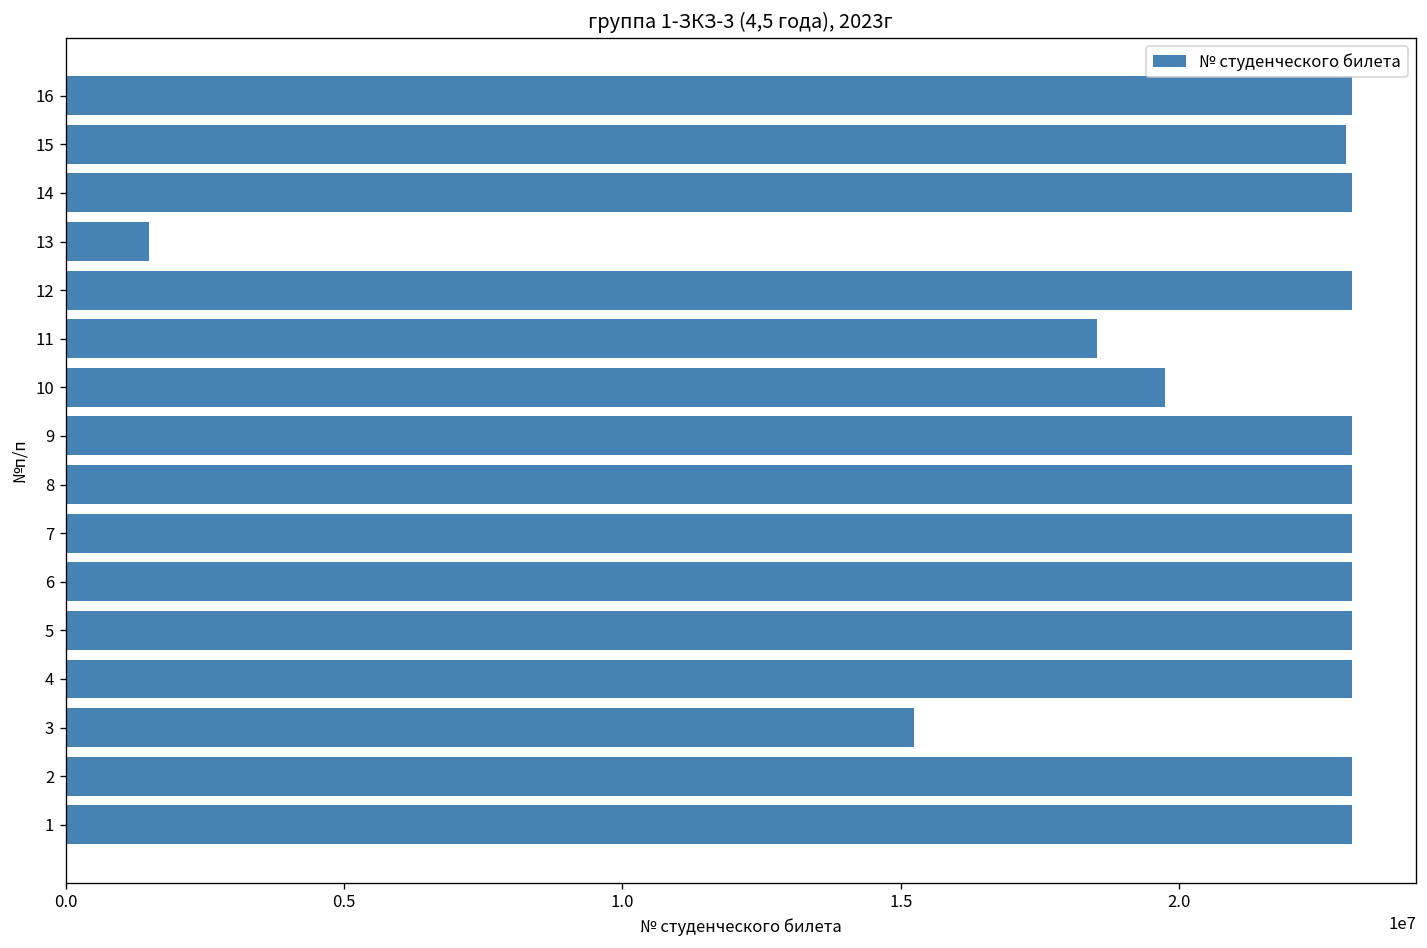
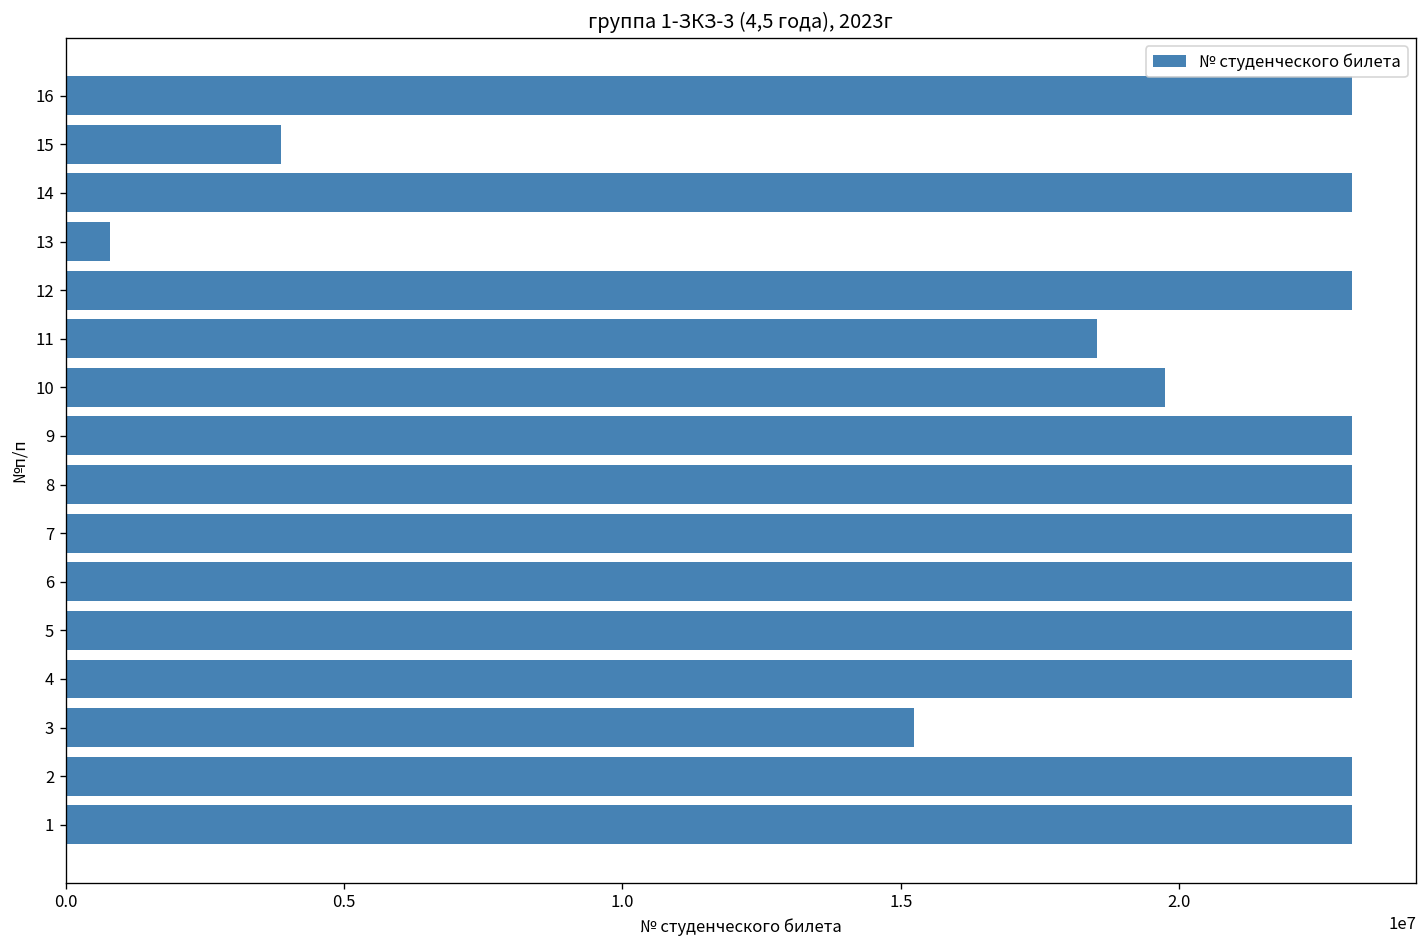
  {
    "16": 23100000,
-   "15": 23000000,
+   "15": 3900000,
    "14": 23100000,
-   "13": 1500000,
+   "13": 800000,
    "12": 23100000,
    "11": 18500000,
    "10": 19800000,
    "9": 23100000,
    "8": 23100000,
    "7": 23100000,
    "6": 23100000,
    "5": 23100000,
    "4": 23100000,
    "3": 15200000,
    "2": 23100000,
    "1": 23100000
  }
